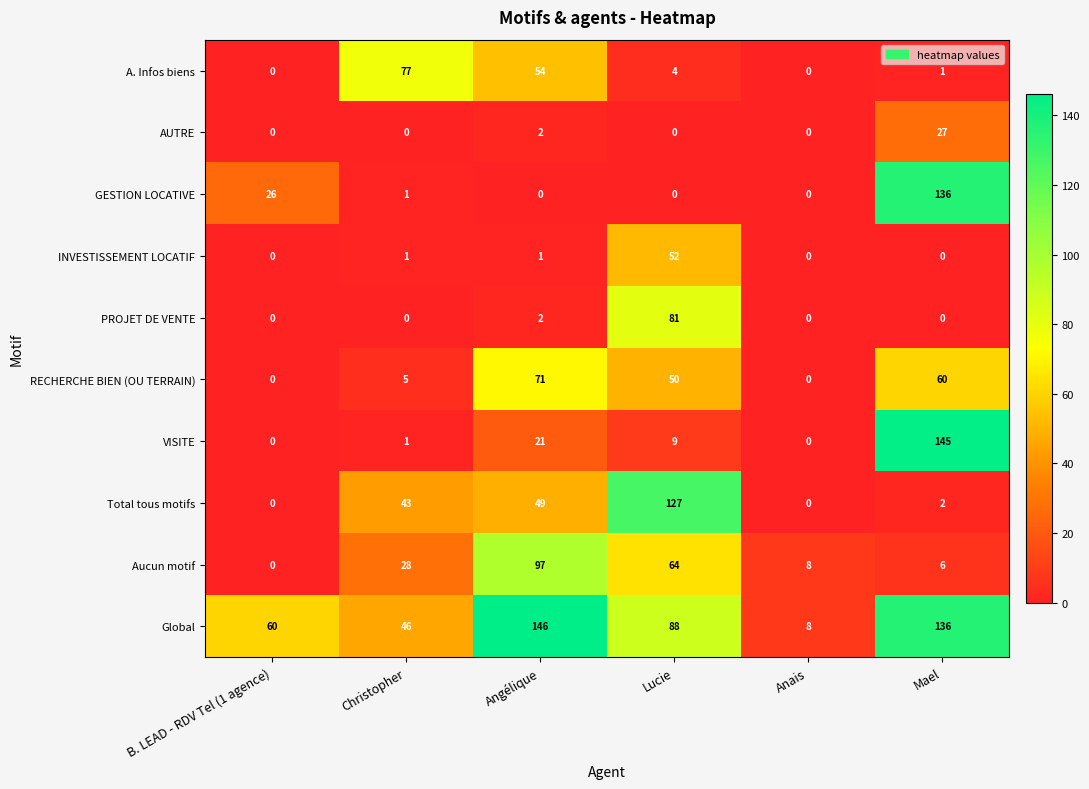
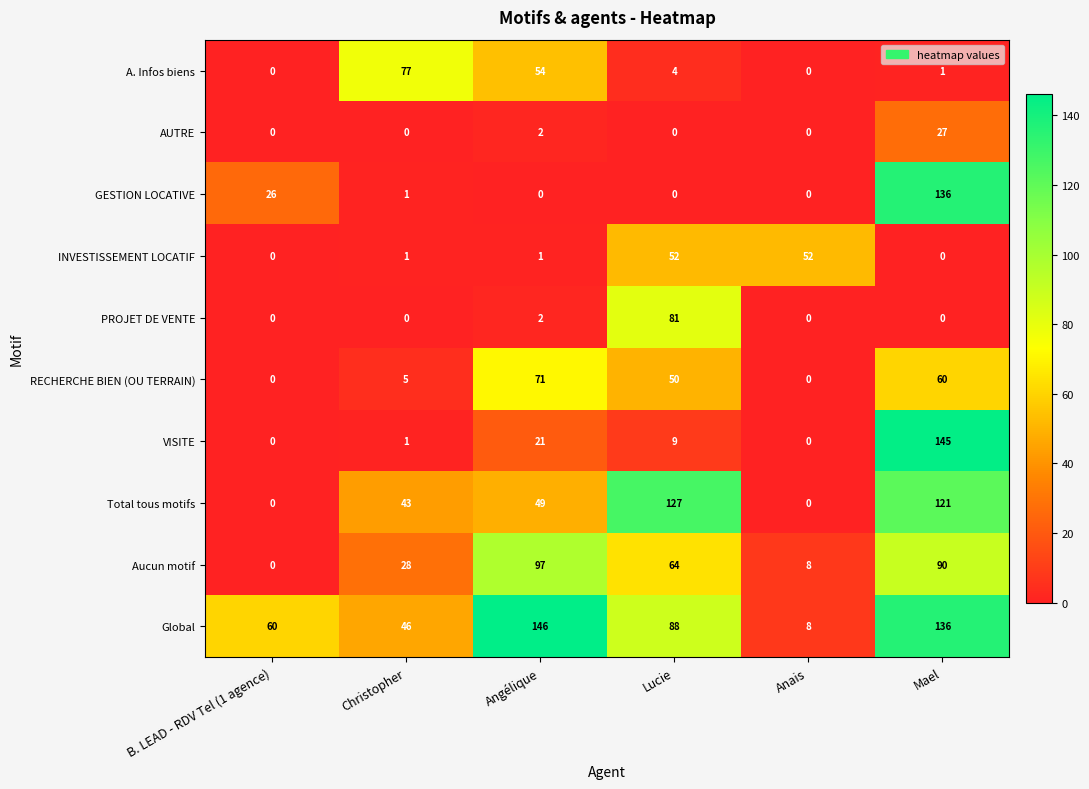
  {
    "A. Infos biens": {
      "B. LEAD - RDV Tel (1 agence)": 0,
      "Christopher": 77,
      "Angélique": 54,
      "Lucie": 4,
      "Anais": 0,
      "Mael": 1
    },
    "AUTRE": {
      "B. LEAD - RDV Tel (1 agence)": 0,
      "Christopher": 0,
      "Angélique": 2,
      "Lucie": 0,
      "Anais": 0,
      "Mael": 27
    },
    "GESTION LOCATIVE": {
      "B. LEAD - RDV Tel (1 agence)": 26,
      "Christopher": 1,
      "Angélique": 0,
      "Lucie": 0,
      "Anais": 0,
      "Mael": 136
    },
    "INVESTISSEMENT LOCATIF": {
      "B. LEAD - RDV Tel (1 agence)": 0,
      "Christopher": 1,
      "Angélique": 1,
      "Lucie": 52,
-     "Anais": 0,
+     "Anais": 52,
      "Mael": 0
    },
    "PROJET DE VENTE": {
      "B. LEAD - RDV Tel (1 agence)": 0,
      "Christopher": 0,
      "Angélique": 2,
      "Lucie": 81,
      "Anais": 0,
      "Mael": 0
    },
    "RECHERCHE BIEN (OU TERRAIN)": {
      "B. LEAD - RDV Tel (1 agence)": 0,
      "Christopher": 5,
      "Angélique": 71,
      "Lucie": 50,
      "Anais": 0,
      "Mael": 60
    },
    "VISITE": {
      "B. LEAD - RDV Tel (1 agence)": 0,
      "Christopher": 1,
      "Angélique": 21,
      "Lucie": 9,
      "Anais": 0,
      "Mael": 145
    },
    "Total tous motifs": {
      "B. LEAD - RDV Tel (1 agence)": 0,
      "Christopher": 43,
      "Angélique": 49,
      "Lucie": 127,
      "Anais": 0,
-     "Mael": 2
+     "Mael": 121
    },
    "Aucun motif": {
      "B. LEAD - RDV Tel (1 agence)": 0,
      "Christopher": 28,
      "Angélique": 97,
      "Lucie": 64,
      "Anais": 8,
-     "Mael": 6
+     "Mael": 90
    },
    "Global": {
      "B. LEAD - RDV Tel (1 agence)": 60,
      "Christopher": 46,
      "Angélique": 146,
      "Lucie": 88,
      "Anais": 8,
      "Mael": 136
    }
  }
